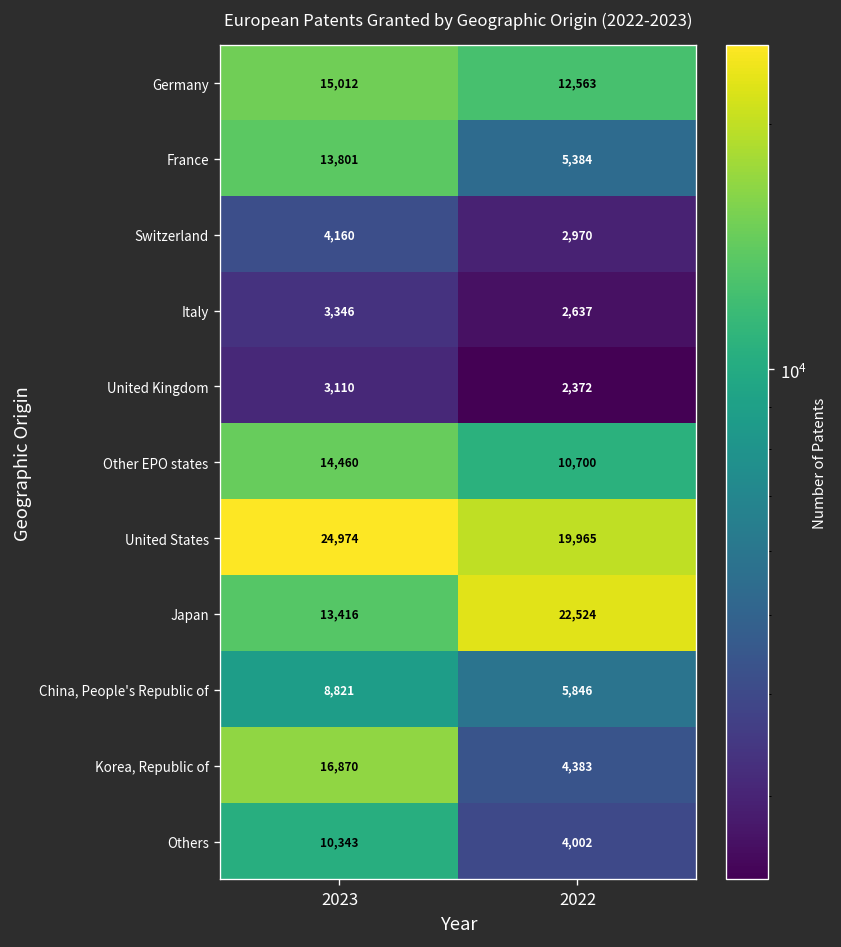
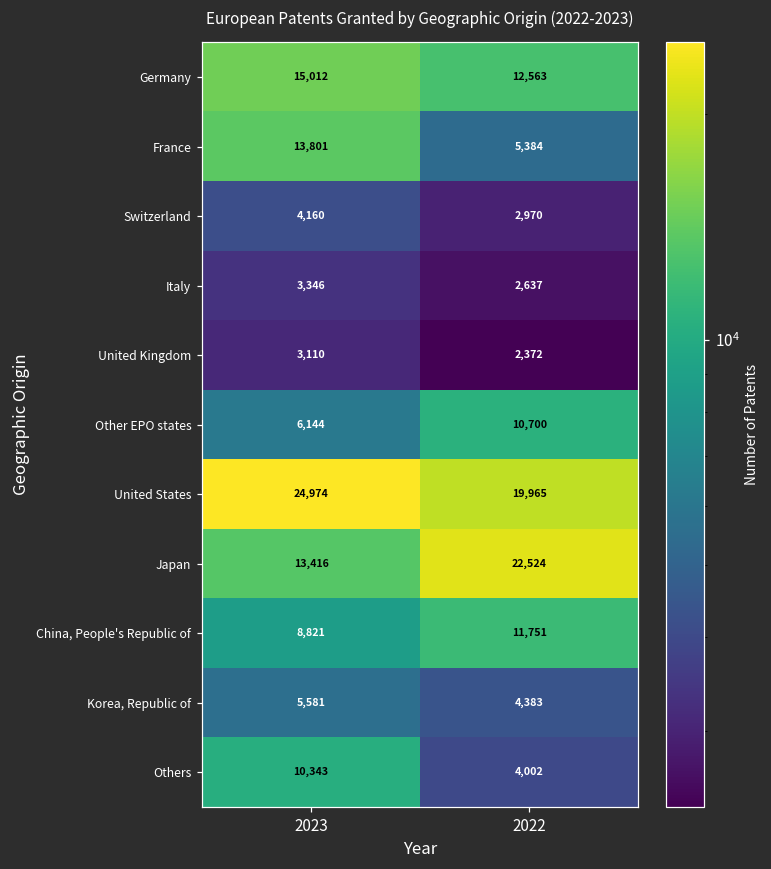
  {
    "Germany": {
      "2023": "15,012",
      "2022": "12,563"
    },
    "France": {
      "2023": "13,801",
      "2022": "5,384"
    },
    "Switzerland": {
      "2023": "4,160",
      "2022": "2,970"
    },
    "Italy": {
      "2023": "3,346",
      "2022": "2,637"
    },
    "United Kingdom": {
      "2023": "3,110",
      "2022": "2,372"
    },
    "Other EPO states": {
-     "2023": "14,460",
+     "2023": "6,144",
      "2022": "10,700"
    },
    "United States": {
      "2023": "24,974",
      "2022": "19,965"
    },
    "Japan": {
      "2023": "13,416",
      "2022": "22,524"
    },
    "China, People's Republic of": {
      "2023": "8,821",
-     "2022": "5,846"
+     "2022": "11,751"
    },
    "Korea, Republic of": {
-     "2023": "16,870",
+     "2023": "5,581",
      "2022": "4,383"
    },
    "Others": {
      "2023": "10,343",
      "2022": "4,002"
    }
  }
